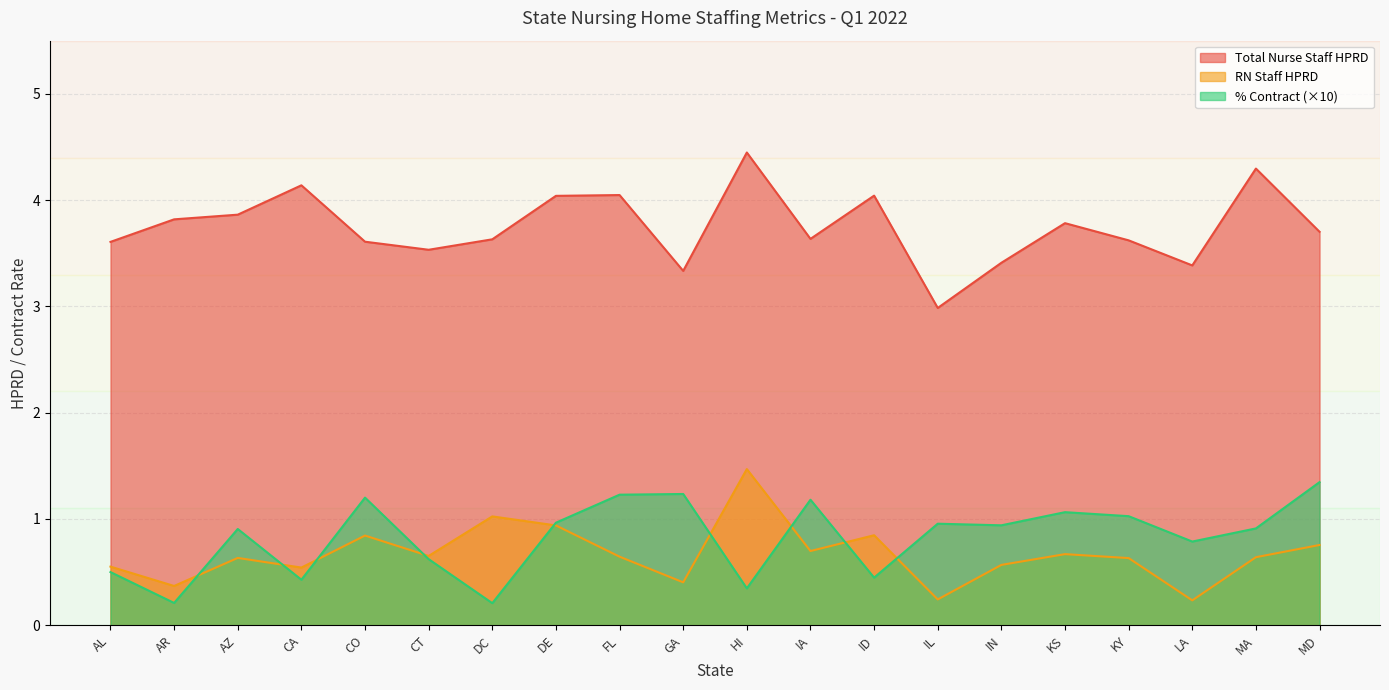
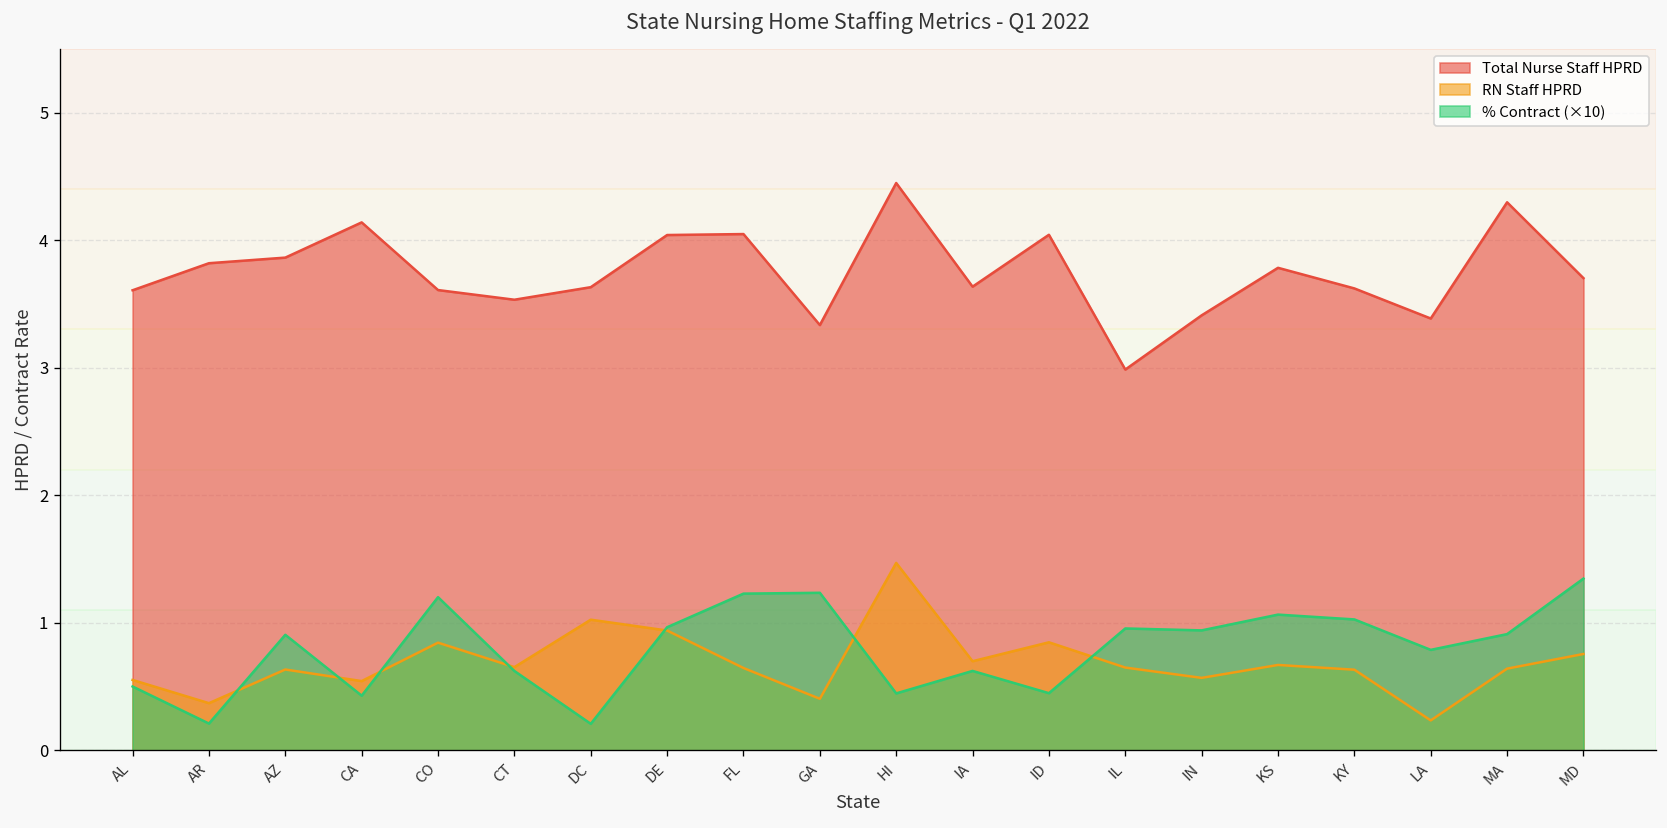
  {
    "Total Nurse Staff HPRD": {
      "AL": 3.61,
      "AR": 3.82,
      "AZ": 3.86,
      "CA": 4.14,
      "CO": 3.61,
      "CT": 3.53,
      "DC": 3.63,
      "DE": 4.04,
      "FL": 4.05,
      "GA": 3.33,
      "HI": 4.45,
      "IA": 3.64,
      "ID": 4.04,
      "IL": 2.99,
      "IN": 3.41,
      "KS": 3.78,
      "KY": 3.62,
      "LA": 3.39,
      "MA": 4.30,
      "MD": 3.70
    },
    "RN Staff HPRD": {
      "AL": 0.55,
      "AR": 0.37,
      "AZ": 0.63,
      "CA": 0.54,
      "CO": 0.84,
      "CT": 0.65,
      "DC": 1.02,
      "DE": 0.94,
      "FL": 0.65,
      "GA": 0.40,
      "HI": 1.47,
      "IA": 0.70,
      "ID": 0.85,
-     "IL": 0.24,
+     "IL": 0.65,
      "IN": 0.57,
      "KS": 0.67,
      "KY": 0.63,
      "LA": 0.23,
      "MA": 0.64,
      "MD": 0.76
    },
    "% Contract (×10)": {
      "AL": 0.50,
      "AR": 0.21,
      "AZ": 0.91,
      "CA": 0.43,
      "CO": 1.20,
      "CT": 0.62,
      "DC": 0.21,
      "DE": 0.97,
      "FL": 1.23,
      "GA": 1.24,
-     "HI": 0.35,
-     "IA": 1.18,
+     "HI": 0.45,
+     "IA": 0.62,
      "ID": 0.45,
      "IL": 0.96,
      "IN": 0.94,
      "KS": 1.06,
      "KY": 1.03,
      "LA": 0.79,
      "MA": 0.91,
      "MD": 1.35
    }
  }
